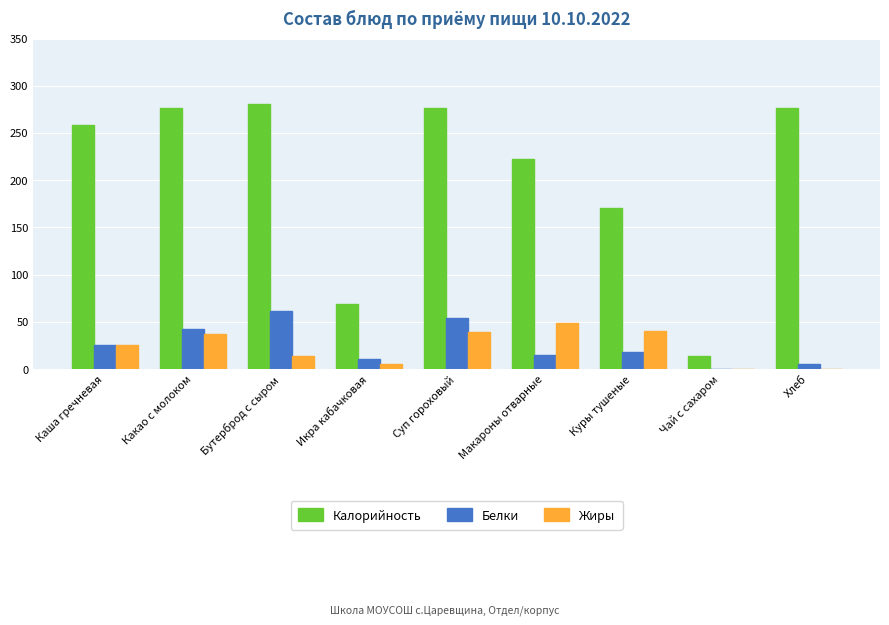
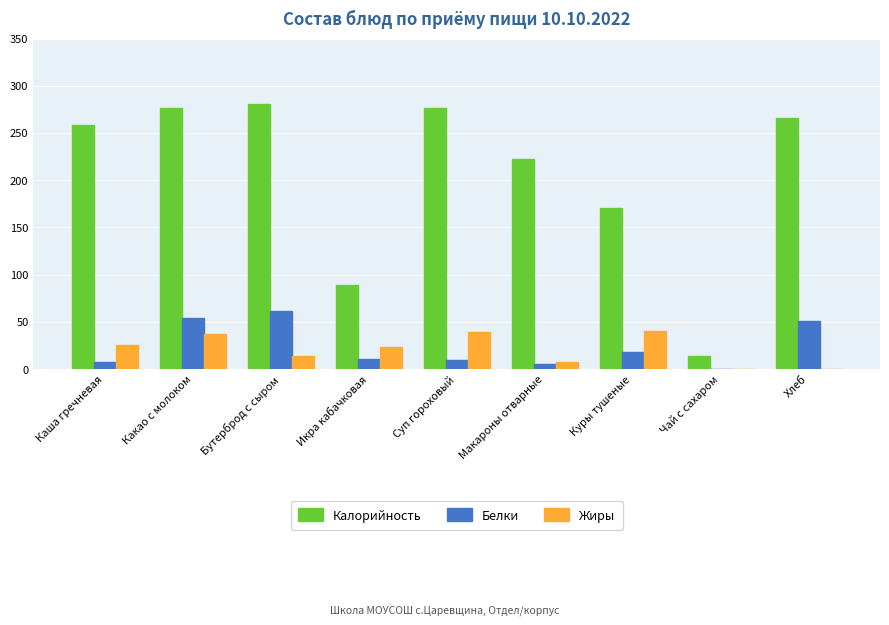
  {
    "Калорийность": {
      "Каша гречневая": 260,
      "Какао с молоком": 280,
      "Бутерброд с сыром": 280,
-     "Икра кабачковая": 70,
+     "Икра кабачковая": 90,
      "Суп гороховый": 280,
      "Макароны отварные": 220,
      "Куры тушеные": 170,
      "Чай с сахаром": 10,
-     "Хлеб": 280
+     "Хлеб": 270
    },
    "Белки": {
-     "Каша гречневая": 30,
-     "Какао с молоком": 40,
+     "Каша гречневая": 10,
+     "Какао с молоком": 50,
      "Бутерброд с сыром": 60,
      "Икра кабачковая": 10,
-     "Суп гороховый": 50,
-     "Макароны отварные": 15,
+     "Суп гороховый": 10,
+     "Макароны отварные": 5,
      "Куры тушеные": 20,
      "Чай с сахаром": 0,
-     "Хлеб": 10
+     "Хлеб": 50
    },
    "Жиры": {
      "Каша гречневая": 30,
      "Какао с молоком": 40,
      "Бутерброд с сыром": 10,
-     "Икра кабачковая": 10,
+     "Икра кабачковая": 20,
      "Суп гороховый": 40,
-     "Макароны отварные": 50,
+     "Макароны отварные": 10,
      "Куры тушеные": 40,
      "Чай с сахаром": 0,
      "Хлеб": 0
    }
  }
